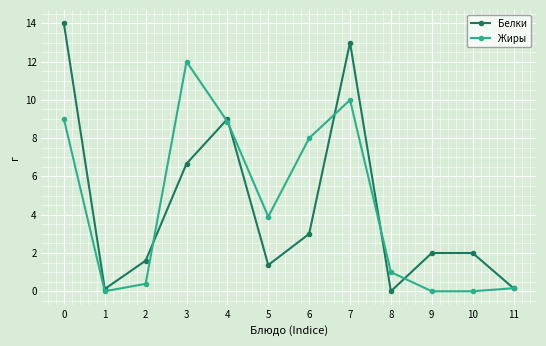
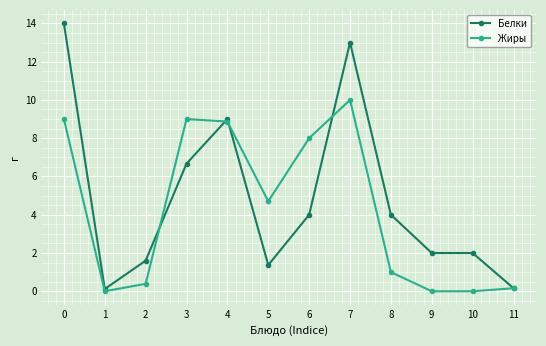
  {
    "Белки": {
      "0": 14,
      "2": 1.6,
      "3": 6.7,
      "5": 1.4,
-     "6": 3,
+     "6": 4,
      "7": 13,
-     "8": 0,
+     "8": 4,
      "9": 2,
      "10": 2
    },
    "Жиры": {
      "0": 9.0,
      "2": 0.4,
-     "3": 12,
-     "5": 3.9,
+     "3": 9,
+     "5": 4.7,
      "6": 8.0,
      "7": 10.0,
      "8": 1.0,
      "9": 0.0,
      "10": 0.0
    }
  }
